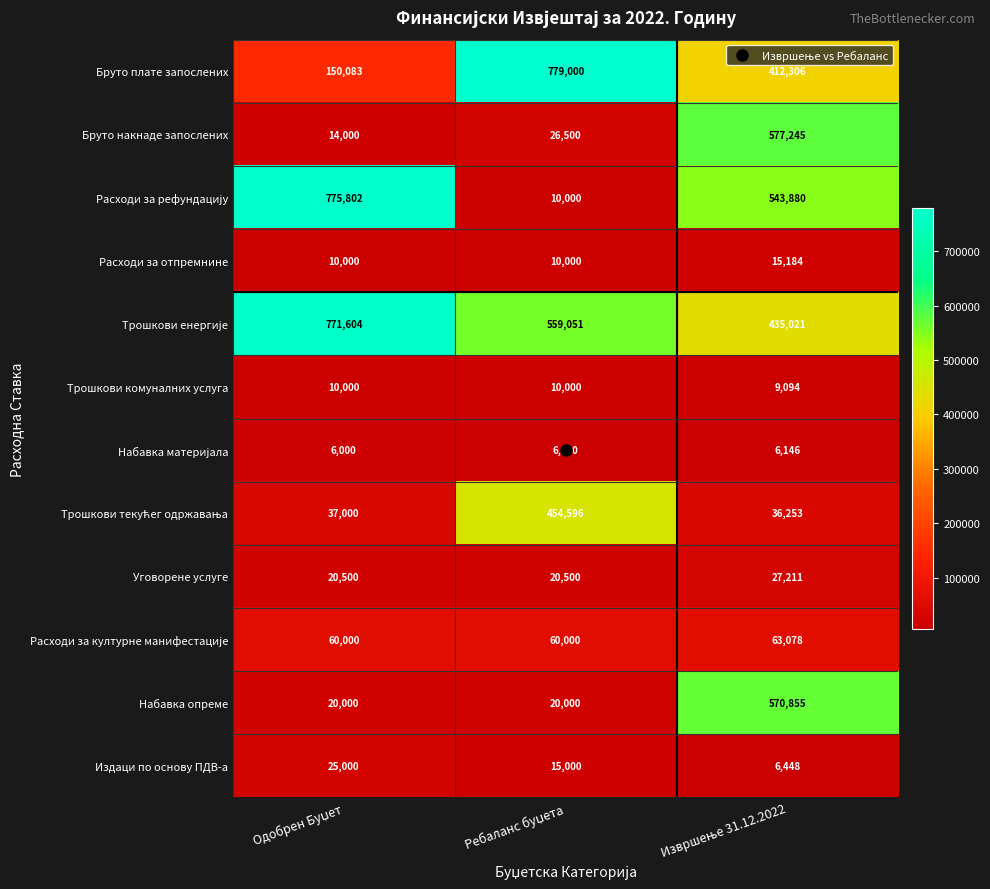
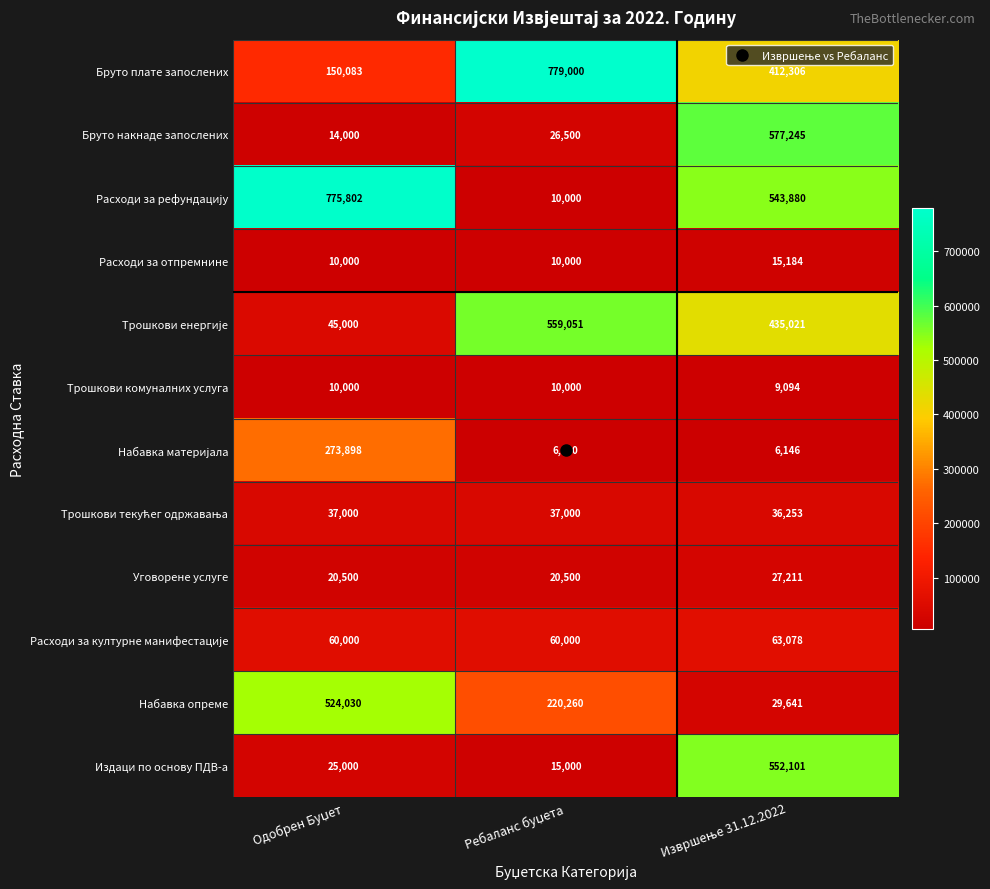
  {
    "Бруто плате запослених": {
      "Одобрен Буџет": "150,083",
      "Ребаланс буџета": "779,000",
      "Извршење 31.12.2022": "412,306"
    },
    "Бруто накнаде запослених": {
      "Одобрен Буџет": "14,000",
      "Ребаланс буџета": "26,500",
      "Извршење 31.12.2022": "577,245"
    },
    "Расходи за рефундацију": {
      "Одобрен Буџет": "775,802",
      "Ребаланс буџета": "10,000",
      "Извршење 31.12.2022": "543,880"
    },
    "Расходи за отпремнине": {
      "Одобрен Буџет": "10,000",
      "Ребаланс буџета": "10,000",
      "Извршење 31.12.2022": "15,184"
    },
    "Трошкови енергије": {
-     "Одобрен Буџет": "771,604",
+     "Одобрен Буџет": "45,000",
      "Ребаланс буџета": "559,051",
      "Извршење 31.12.2022": "435,021"
    },
    "Трошкови комуналних услуга": {
      "Одобрен Буџет": "10,000",
      "Ребаланс буџета": "10,000",
      "Извршење 31.12.2022": "9,094"
    },
    "Набавка материјала": {
-     "Одобрен Буџет": "6,000",
+     "Одобрен Буџет": "273,898",
      "Извршење 31.12.2022": "6,146"
    },
    "Трошкови текућег одржавања": {
      "Одобрен Буџет": "37,000",
-     "Ребаланс буџета": "454,596",
+     "Ребаланс буџета": "37,000",
      "Извршење 31.12.2022": "36,253"
    },
    "Уговорене услуге": {
      "Одобрен Буџет": "20,500",
      "Ребаланс буџета": "20,500",
      "Извршење 31.12.2022": "27,211"
    },
    "Расходи за културне манифестације": {
      "Одобрен Буџет": "60,000",
      "Ребаланс буџета": "60,000",
      "Извршење 31.12.2022": "63,078"
    },
    "Набавка опреме": {
-     "Одобрен Буџет": "20,000",
-     "Ребаланс буџета": "20,000",
-     "Извршење 31.12.2022": "570,855"
+     "Одобрен Буџет": "524,030",
+     "Ребаланс буџета": "220,260",
+     "Извршење 31.12.2022": "29,641"
    },
    "Издаци по основу ПДВ-а": {
      "Одобрен Буџет": "25,000",
      "Ребаланс буџета": "15,000",
-     "Извршење 31.12.2022": "6,448"
+     "Извршење 31.12.2022": "552,101"
    }
  }
